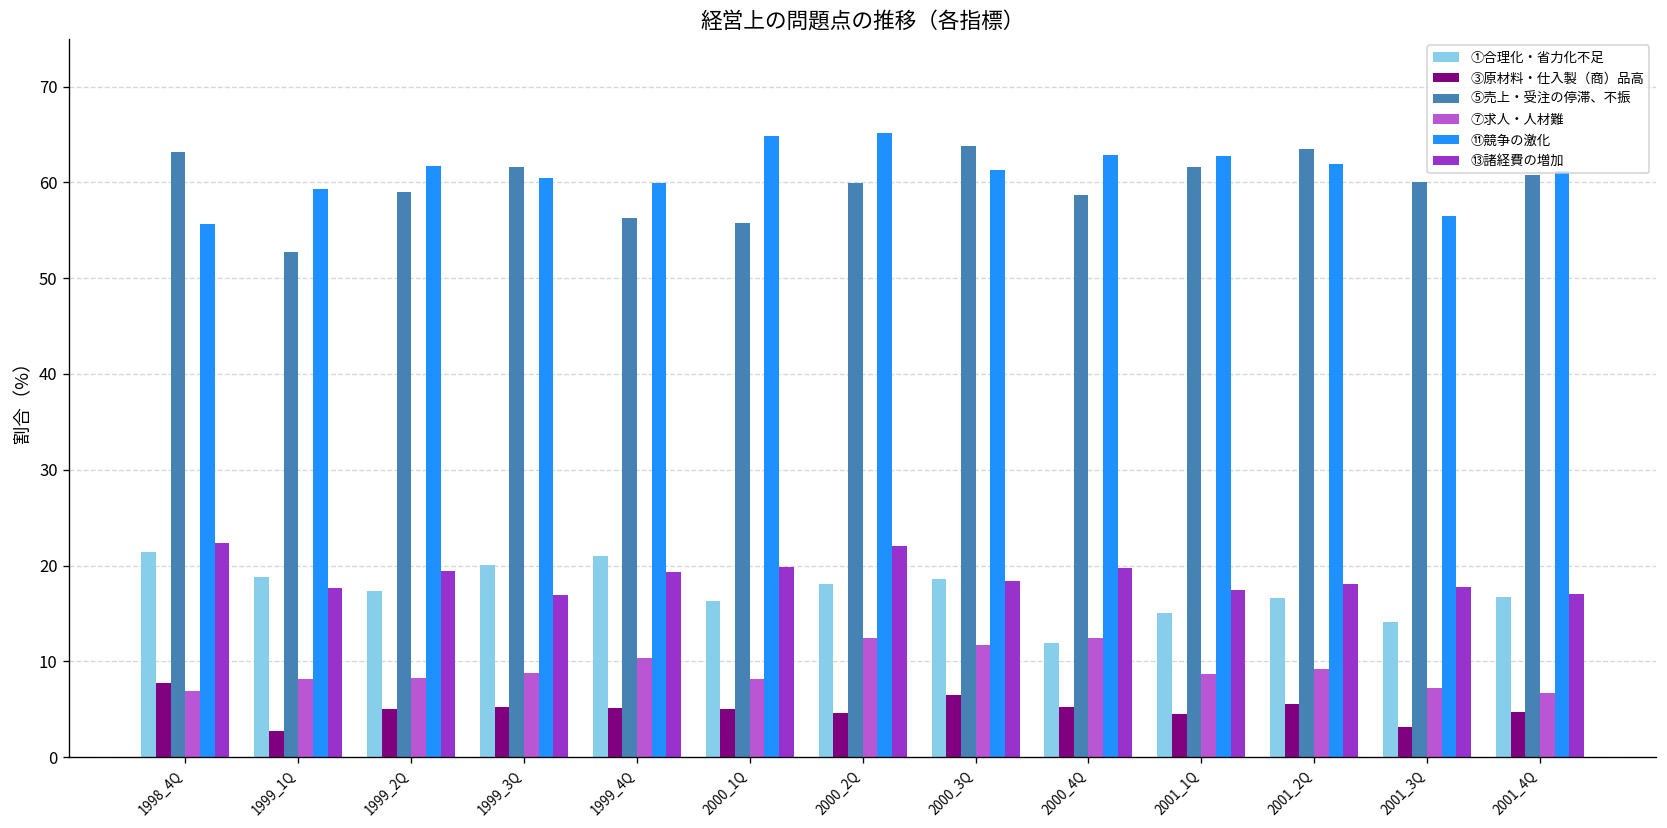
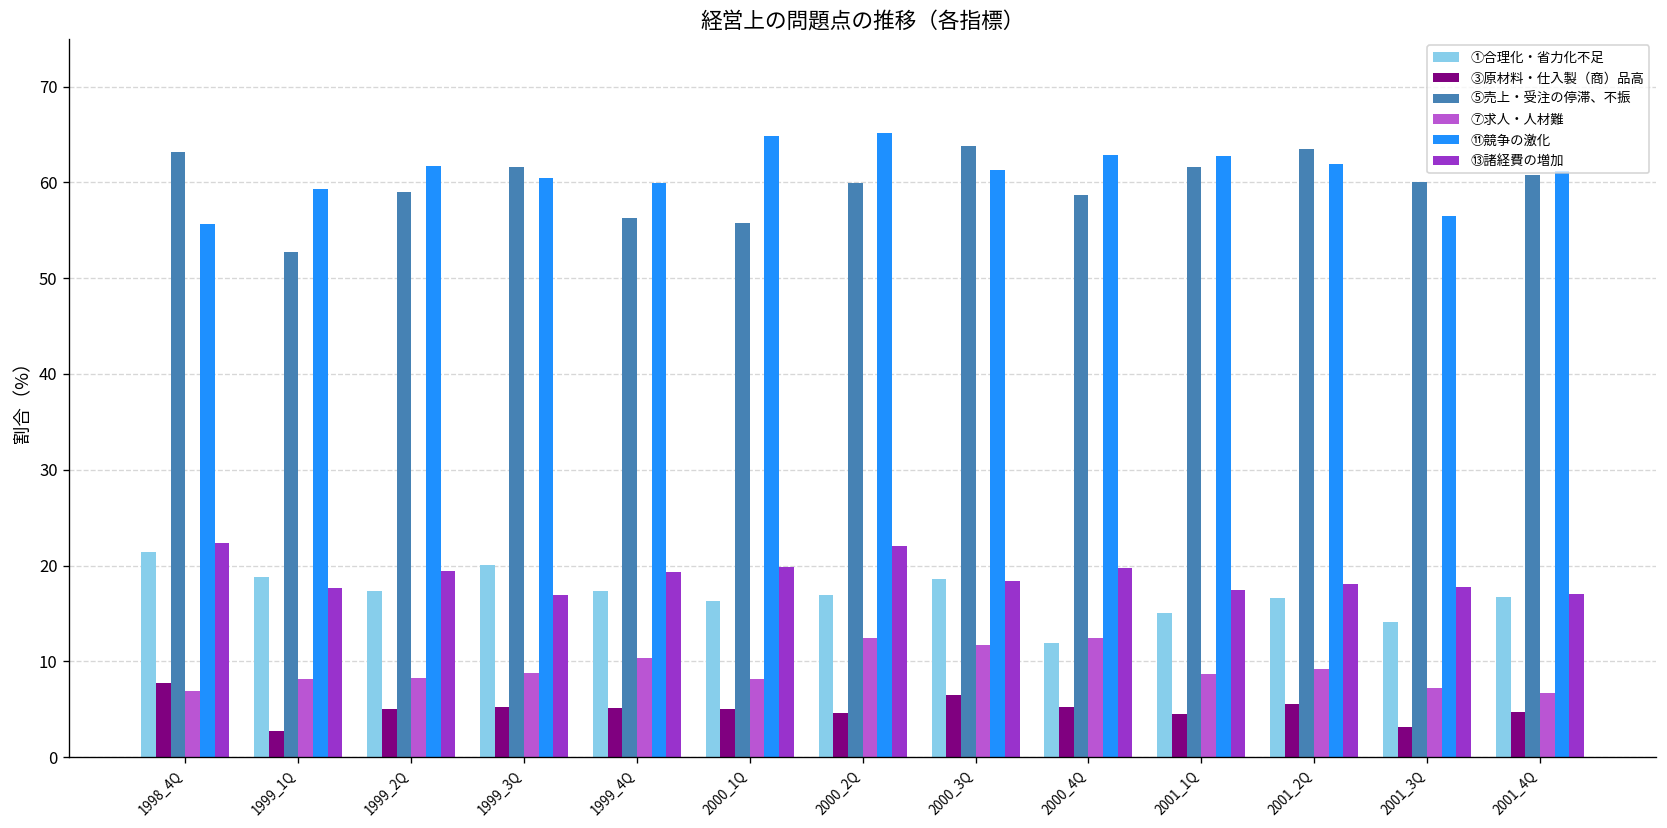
  {
    "①合理化・省力化不足": {
      "1998_4Q": 21,
      "1999_1Q": 19,
      "1999_2Q": 17,
      "1999_3Q": 20,
-     "1999_4Q": 21,
+     "1999_4Q": 17,
      "2000_1Q": 16,
-     "2000_2Q": 18,
+     "2000_2Q": 17,
      "2000_3Q": 19,
      "2000_4Q": 12,
      "2001_1Q": 15,
      "2001_2Q": 17,
      "2001_3Q": 14,
      "2001_4Q": 17
    },
    "③原材料・仕入製（商）品高": {
      "1998_4Q": 8,
      "1999_1Q": 3,
      "1999_2Q": 5,
      "1999_3Q": 5,
      "1999_4Q": 5,
      "2000_1Q": 5,
      "2000_2Q": 5,
      "2000_3Q": 7,
      "2000_4Q": 5,
      "2001_1Q": 5,
      "2001_2Q": 6,
      "2001_3Q": 3,
      "2001_4Q": 5
    },
    "⑤売上・受注の停滞、不振": {
      "1998_4Q": 63,
      "1999_1Q": 53,
      "1999_2Q": 59,
      "1999_3Q": 62,
      "1999_4Q": 56,
      "2000_1Q": 56,
      "2000_2Q": 60,
      "2000_3Q": 64,
      "2000_4Q": 59,
      "2001_1Q": 62,
      "2001_2Q": 64,
      "2001_3Q": 60,
      "2001_4Q": 61
    },
    "⑪競争の激化": {
      "1998_4Q": 56,
      "1999_1Q": 59,
      "1999_2Q": 62,
      "1999_3Q": 61,
      "1999_4Q": 60,
      "2000_1Q": 65,
      "2000_2Q": 65,
      "2000_3Q": 61,
      "2000_4Q": 63,
      "2001_1Q": 63,
      "2001_2Q": 62,
      "2001_3Q": 57,
      "2001_4Q": 61
    }
  }
